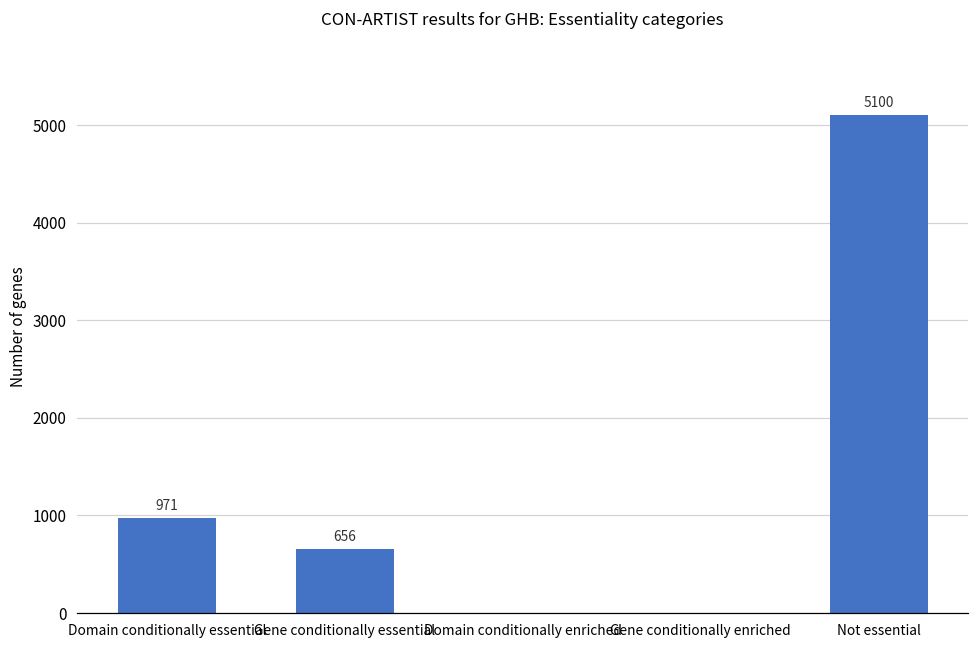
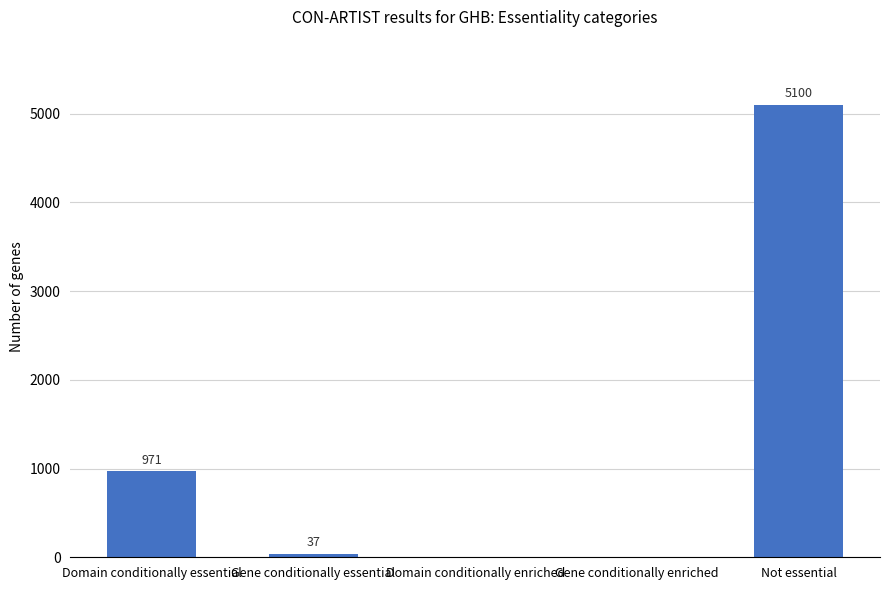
  {
    "Domain conditionally essential": 971,
-   "Gene conditionally essential": 656,
+   "Gene conditionally essential": 37,
    "Not essential": 5100
  }
